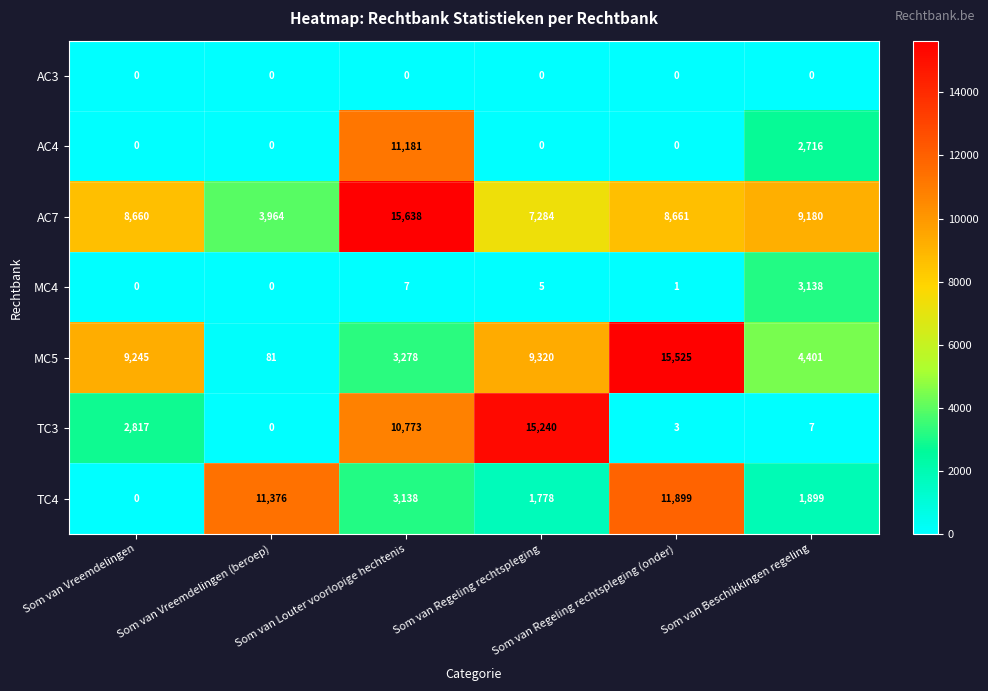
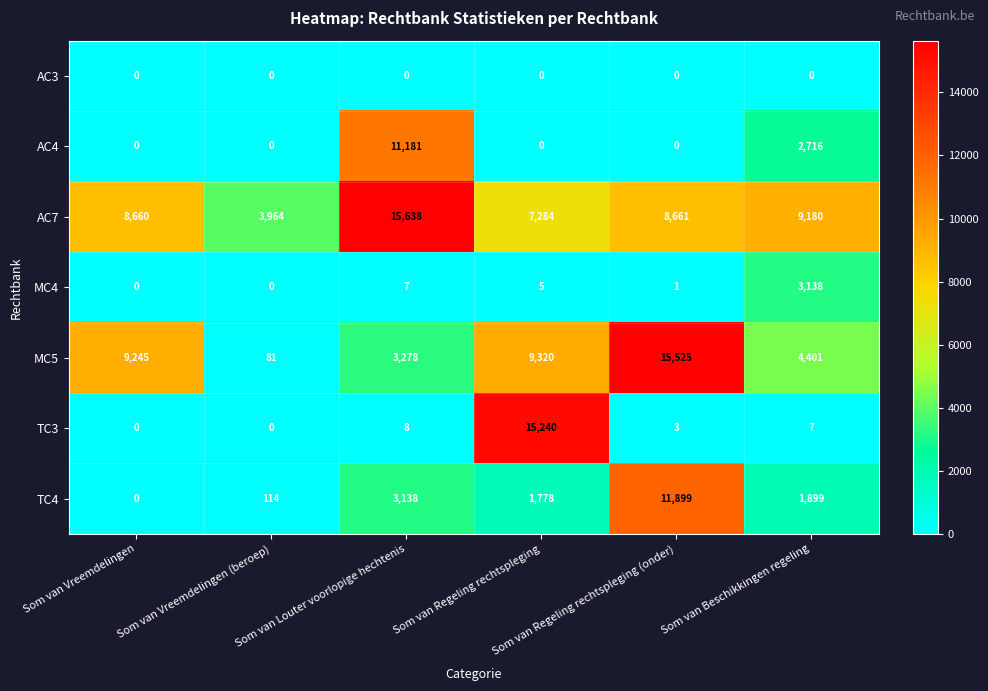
  {
    "AC3": {
      "Som van Vreemdelingen": "0",
      "Som van Vreemdelingen (beroep)": "0",
      "Som van Louter voorlopige hechtenis": "0",
      "Som van Regeling rechtspleging": "0",
      "Som van Regeling rechtspleging (onder)": "0",
      "Som van Beschikkingen regeling": "0"
    },
    "AC4": {
      "Som van Vreemdelingen": "0",
      "Som van Vreemdelingen (beroep)": "0",
      "Som van Louter voorlopige hechtenis": "11,181",
      "Som van Regeling rechtspleging": "0",
      "Som van Regeling rechtspleging (onder)": "0",
      "Som van Beschikkingen regeling": "2,716"
    },
    "AC7": {
      "Som van Vreemdelingen": "8,660",
      "Som van Vreemdelingen (beroep)": "3,964",
      "Som van Louter voorlopige hechtenis": "15,638",
      "Som van Regeling rechtspleging": "7,284",
      "Som van Regeling rechtspleging (onder)": "8,661",
      "Som van Beschikkingen regeling": "9,180"
    },
    "MC4": {
      "Som van Vreemdelingen": "0",
      "Som van Vreemdelingen (beroep)": "0",
      "Som van Louter voorlopige hechtenis": "7",
      "Som van Regeling rechtspleging": "5",
      "Som van Regeling rechtspleging (onder)": "1",
      "Som van Beschikkingen regeling": "3,138"
    },
    "MC5": {
      "Som van Vreemdelingen": "9,245",
      "Som van Vreemdelingen (beroep)": "81",
      "Som van Louter voorlopige hechtenis": "3,278",
      "Som van Regeling rechtspleging": "9,320",
      "Som van Regeling rechtspleging (onder)": "15,525",
      "Som van Beschikkingen regeling": "4,401"
    },
    "TC3": {
-     "Som van Vreemdelingen": "2,817",
+     "Som van Vreemdelingen": "0",
      "Som van Vreemdelingen (beroep)": "0",
-     "Som van Louter voorlopige hechtenis": "10,773",
+     "Som van Louter voorlopige hechtenis": "8",
      "Som van Regeling rechtspleging": "15,240",
      "Som van Regeling rechtspleging (onder)": "3",
      "Som van Beschikkingen regeling": "7"
    },
    "TC4": {
      "Som van Vreemdelingen": "0",
-     "Som van Vreemdelingen (beroep)": "11,376",
+     "Som van Vreemdelingen (beroep)": "114",
      "Som van Louter voorlopige hechtenis": "3,138",
      "Som van Regeling rechtspleging": "1,778",
      "Som van Regeling rechtspleging (onder)": "11,899",
      "Som van Beschikkingen regeling": "1,899"
    }
  }
